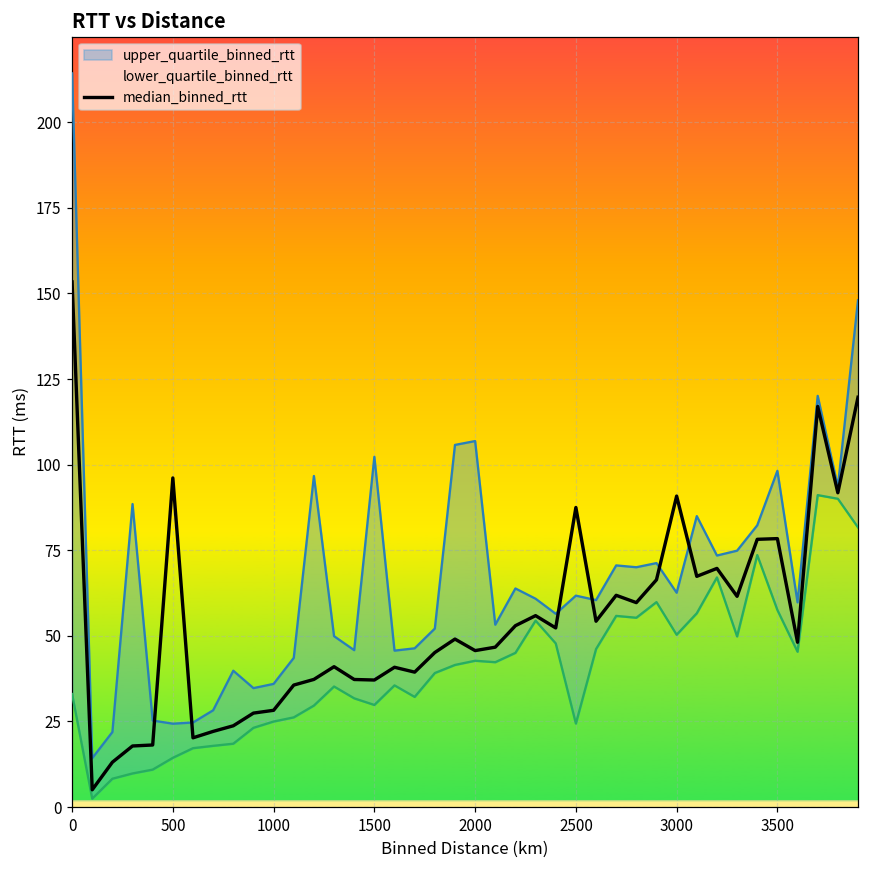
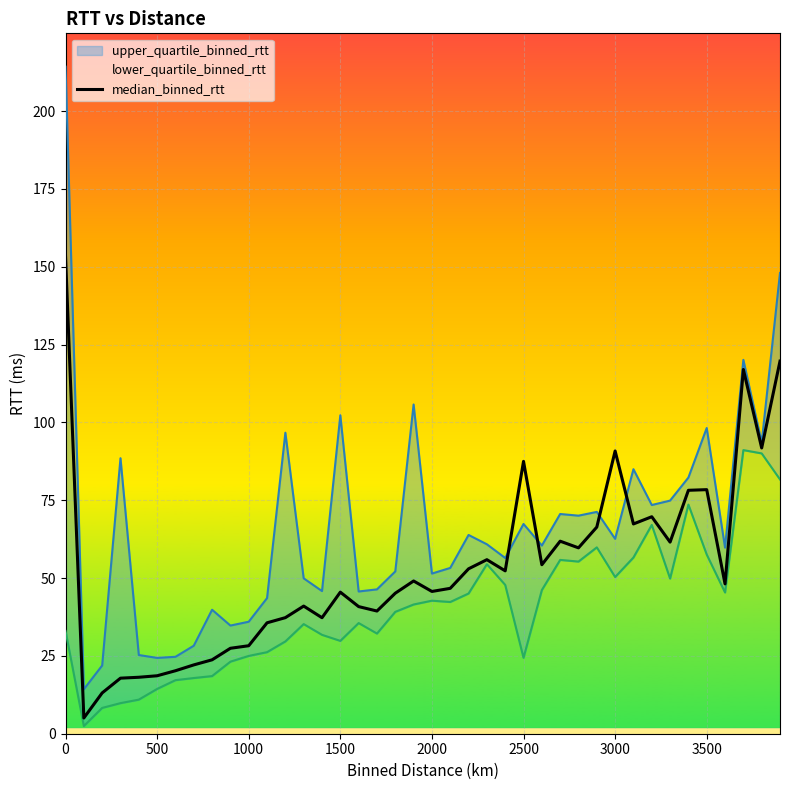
  {
    "upper_quartile_binned_rtt": {
      "0": 214,
      "500": 24,
      "1000": 36,
      "1500": 102,
-     "2000": 107,
-     "2500": 62,
+     "2000": 51,
+     "2500": 67,
      "3000": 63,
      "3500": 98
    },
    "lower_quartile_binned_rtt": {
      "0": 33,
      "500": 14,
      "1000": 25,
      "1500": 30,
      "2000": 43,
      "2500": 24,
      "3000": 50,
      "3500": 58
    },
    "median_binned_rtt": {
      "0": 153,
-     "500": 96,
+     "500": 19,
      "1000": 28,
-     "1500": 37,
+     "1500": 45,
      "2000": 46,
      "2500": 87,
      "3000": 91,
      "3500": 78
    }
  }
